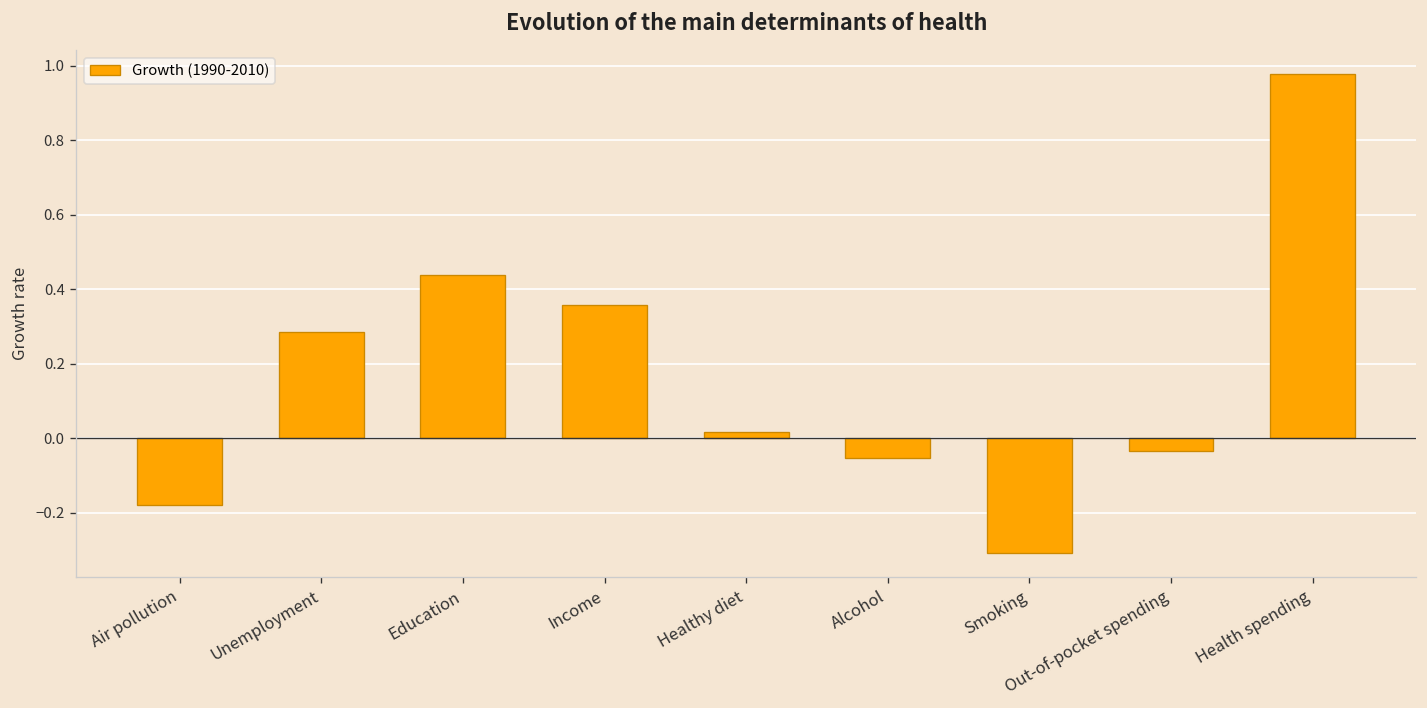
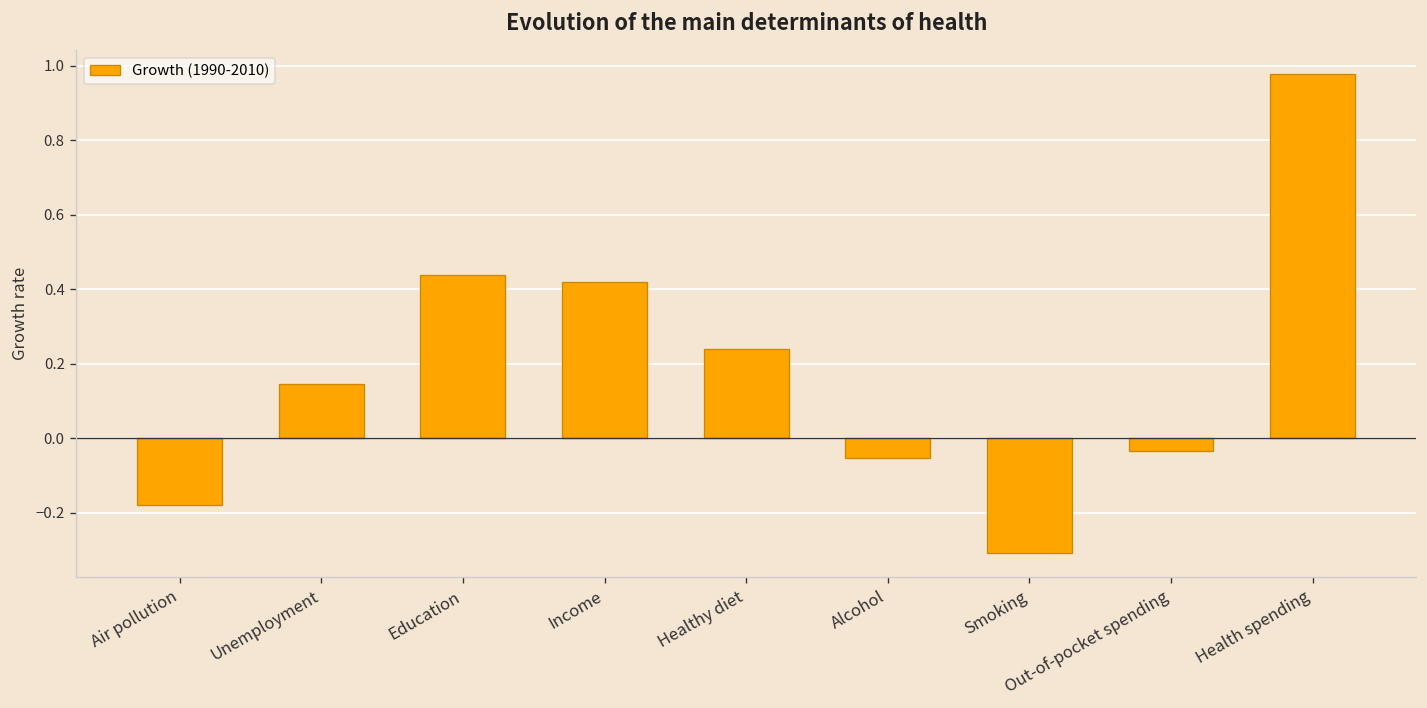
  {
    "Air pollution": -0.18,
-   "Unemployment": 0.28,
+   "Unemployment": 0.14,
    "Education": 0.44,
-   "Income": 0.36,
-   "Healthy diet": 0.02,
+   "Income": 0.42,
+   "Healthy diet": 0.24,
    "Alcohol": -0.05,
    "Smoking": -0.31,
    "Out-of-pocket spending": -0.03,
    "Health spending": 0.98
  }
